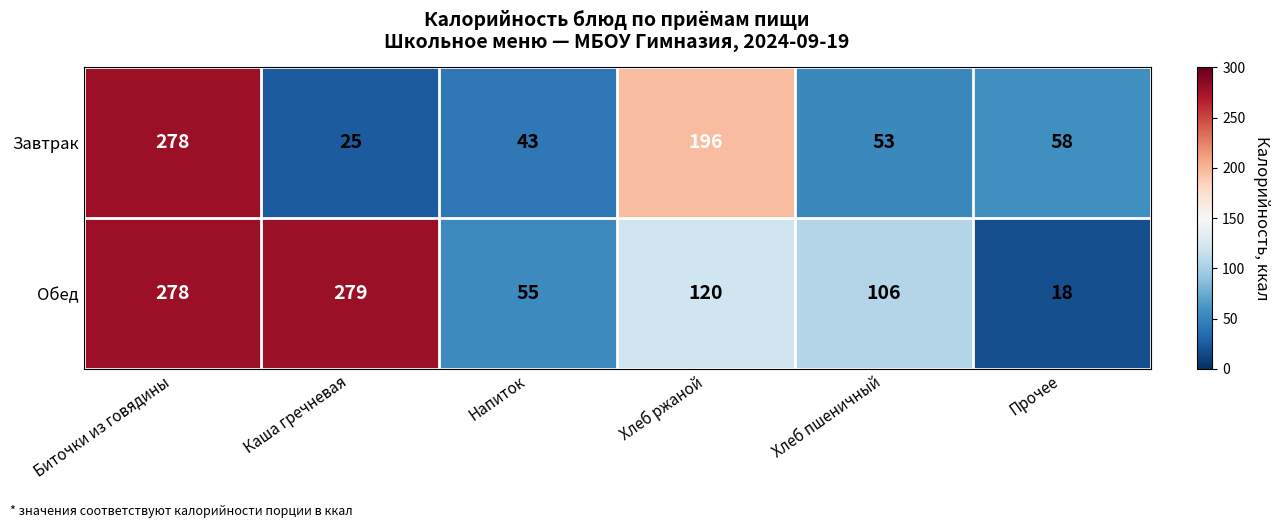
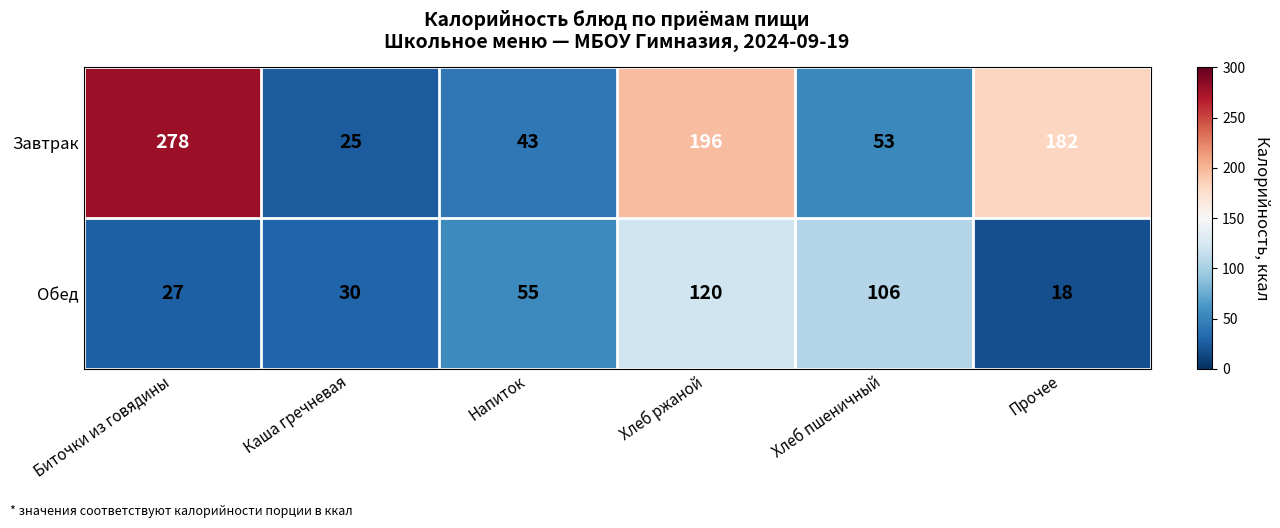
  {
    "Завтрак": {
      "Биточки из говядины": 278,
      "Каша гречневая": 25,
      "Напиток": 43,
      "Хлеб ржаной": 196,
      "Хлеб пшеничный": 53,
-     "Прочее": 58
+     "Прочее": 182
    },
    "Обед": {
-     "Биточки из говядины": 278,
-     "Каша гречневая": 279,
+     "Биточки из говядины": 27,
+     "Каша гречневая": 30,
      "Напиток": 55,
      "Хлеб ржаной": 120,
      "Хлеб пшеничный": 106,
      "Прочее": 18
    }
  }
